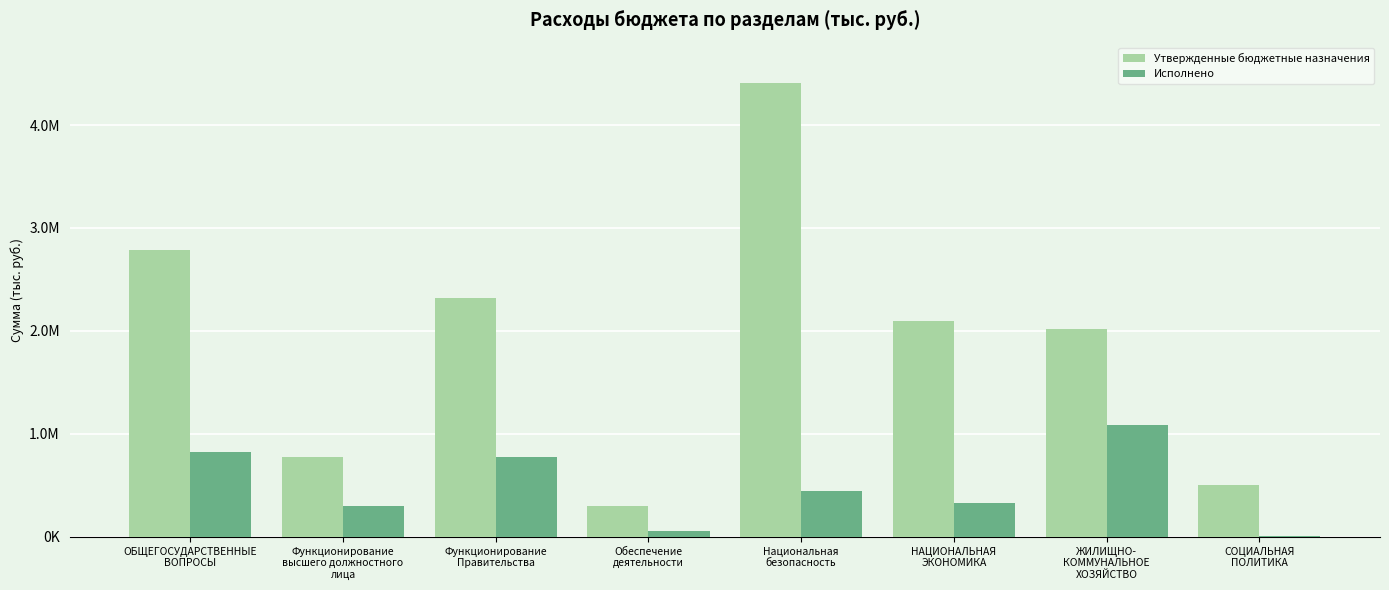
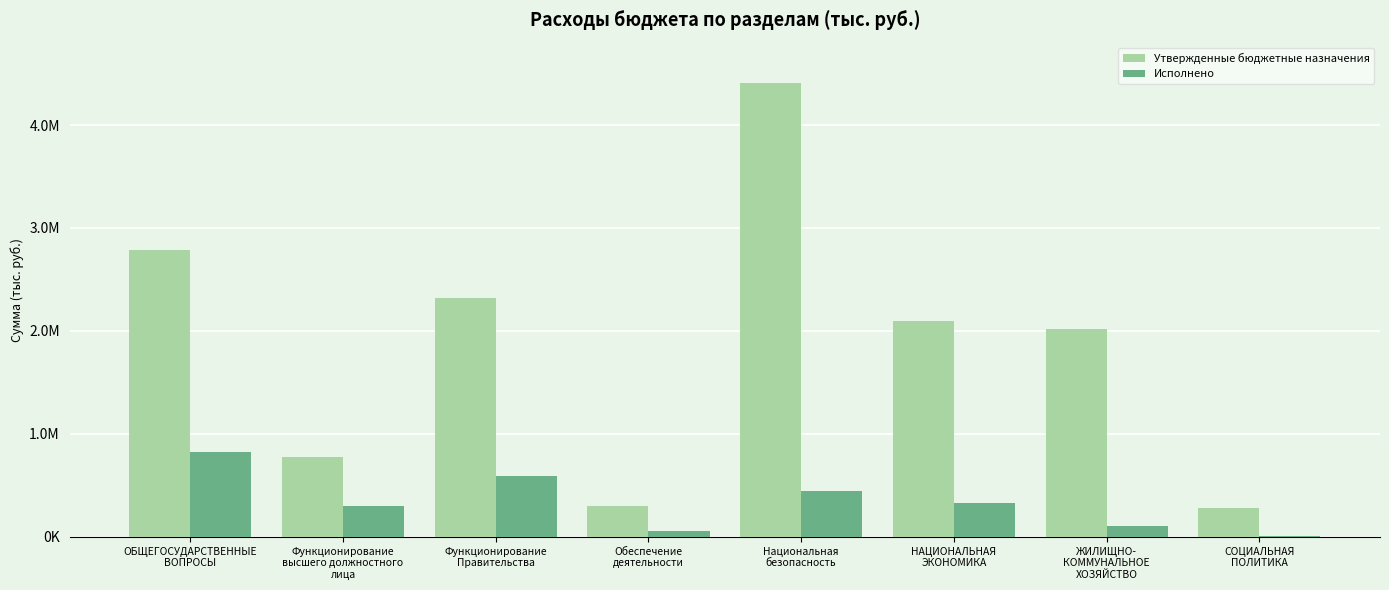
  {
    "Утвержденные бюджетные назначения": {
      "ОБЩЕГОСУДАРСТВЕННЫЕ ВОПРОСЫ": 2790000,
      "Функционирование высшего должностного лица": 770000,
      "Функционирование Правительства": 2320000,
      "Обеспечение деятельности": 300000,
      "Национальная безопасность": 4400000,
      "НАЦИОНАЛЬНАЯ ЭКОНОМИКА": 2100000,
      "ЖИЛИЩНО- КОММУНАЛЬНОЕ ХОЗЯЙСТВО": 2020000,
-     "СОЦИАЛЬНАЯ ПОЛИТИКА": 500000
+     "СОЦИАЛЬНАЯ ПОЛИТИКА": 280000
    },
    "Исполнено": {
      "ОБЩЕГОСУДАРСТВЕННЫЕ ВОПРОСЫ": 830000,
      "Функционирование высшего должностного лица": 300000,
-     "Функционирование Правительства": 780000,
+     "Функционирование Правительства": 590000,
      "Обеспечение деятельности": 60000,
      "Национальная безопасность": 450000,
      "НАЦИОНАЛЬНАЯ ЭКОНОМИКА": 330000,
-     "ЖИЛИЩНО- КОММУНАЛЬНОЕ ХОЗЯЙСТВО": 1090000
+     "ЖИЛИЩНО- КОММУНАЛЬНОЕ ХОЗЯЙСТВО": 110000
    }
  }
